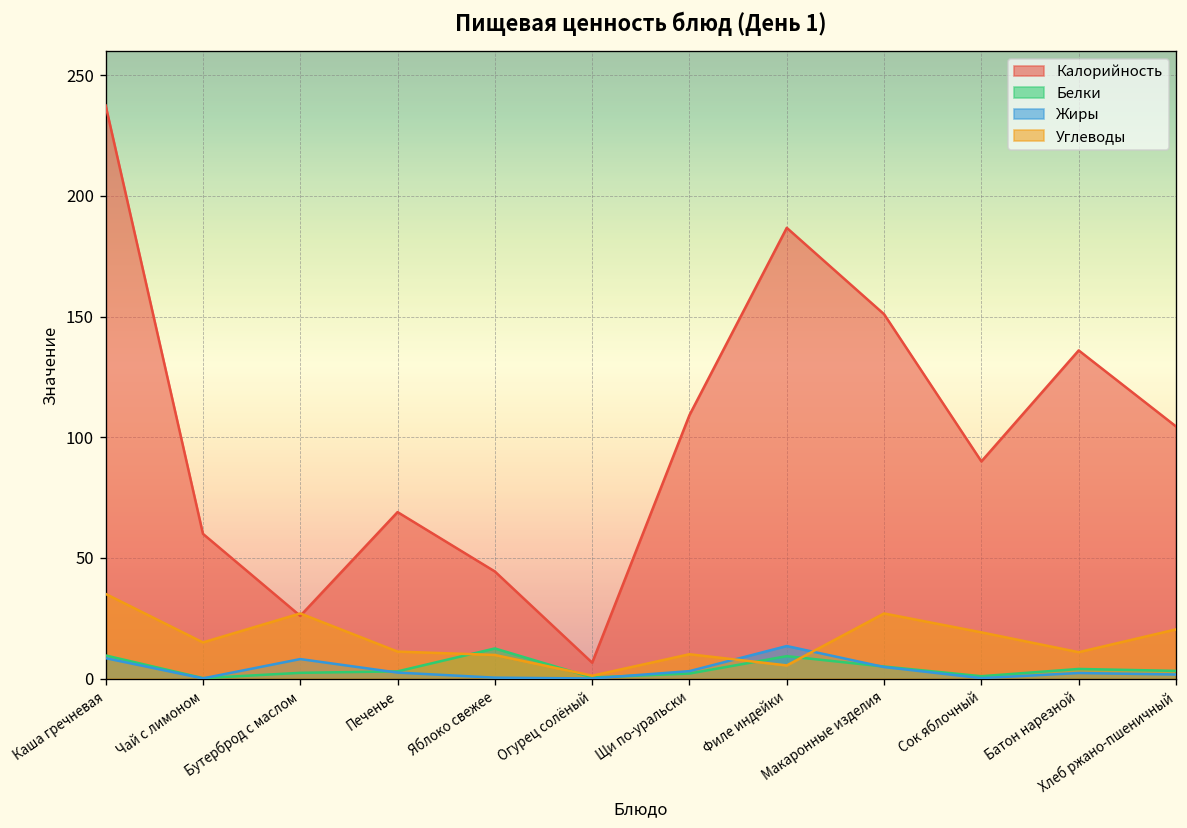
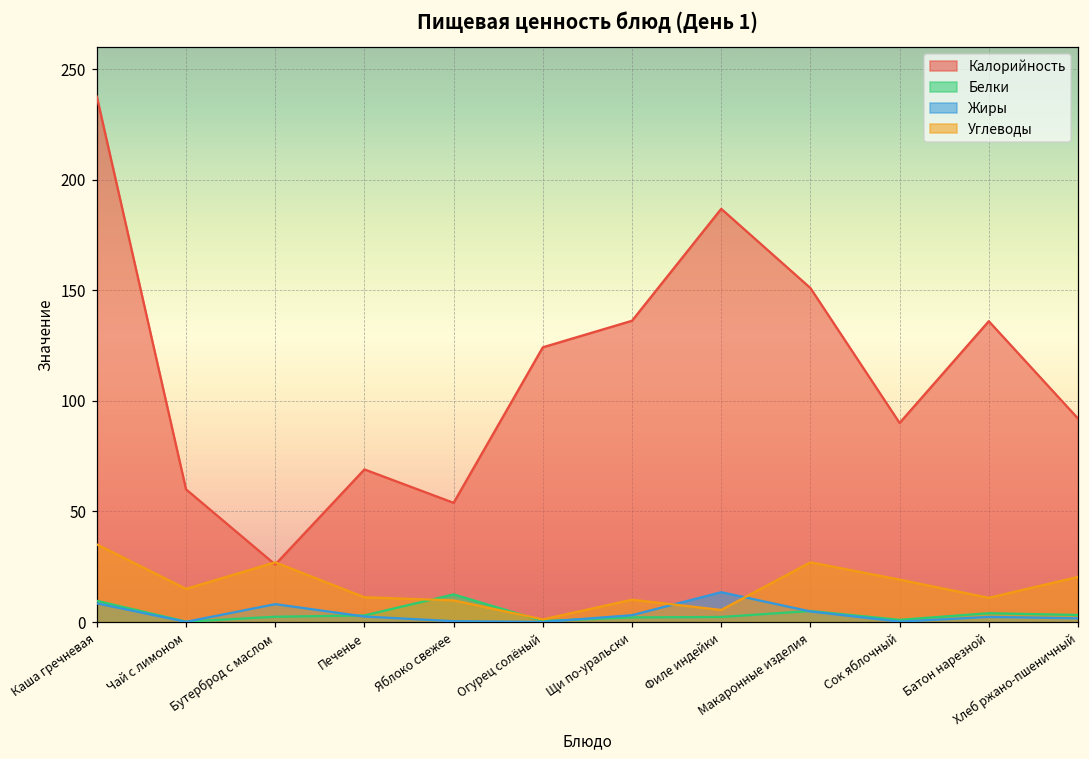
  {
    "Калорийность": {
      "Каша гречневая": 238,
      "Чай с лимоном": 60,
      "Печенье": 69,
-     "Яблоко свежее": 44,
-     "Огурец солёный": 7,
-     "Щи по-уральски": 109,
+     "Яблоко свежее": 54,
+     "Огурец солёный": 124,
+     "Щи по-уральски": 136,
      "Филе индейки": 187,
      "Макаронные изделия": 151,
      "Сок яблочный": 90,
      "Батон нарезной": 136,
-     "Хлеб ржано-пшеничный": 105
+     "Хлеб ржано-пшеничный": 92
    },
    "Белки": {
      "Бутерброд с маслом": 2,
      "Яблоко свежее": 13,
-     "Филе индейки": 9,
+     "Филе индейки": 2,
      "Батон нарезной": 4,
      "Хлеб ржано-пшеничный": 3
    },
    "Жиры": {
      "Бутерброд с маслом": 8,
      "Яблоко свежее": 0,
      "Филе индейки": 14,
      "Батон нарезной": 2,
      "Хлеб ржано-пшеничный": 2
    },
    "Углеводы": {
      "Каша гречневая": 35,
      "Чай с лимоном": 15,
      "Печенье": 11,
      "Яблоко свежее": 10,
      "Щи по-уральски": 10,
      "Филе индейки": 5,
      "Макаронные изделия": 27,
      "Сок яблочный": 19,
      "Батон нарезной": 11,
      "Хлеб ржано-пшеничный": 20
    }
  }
